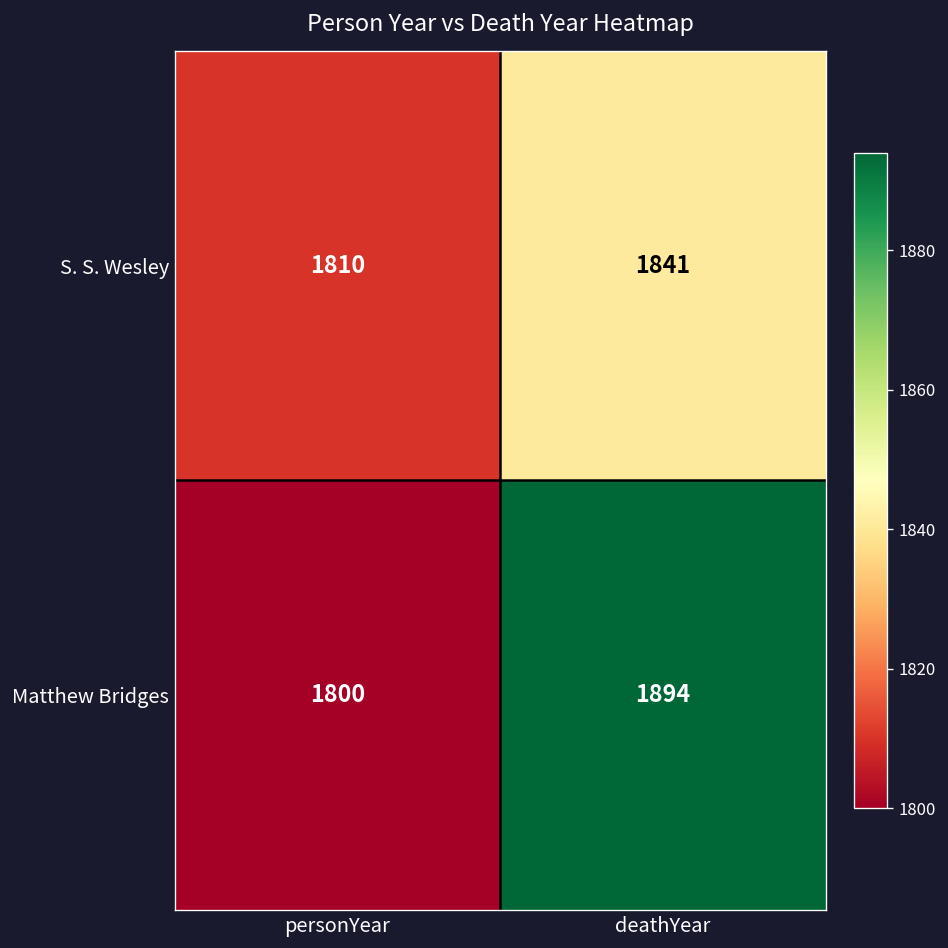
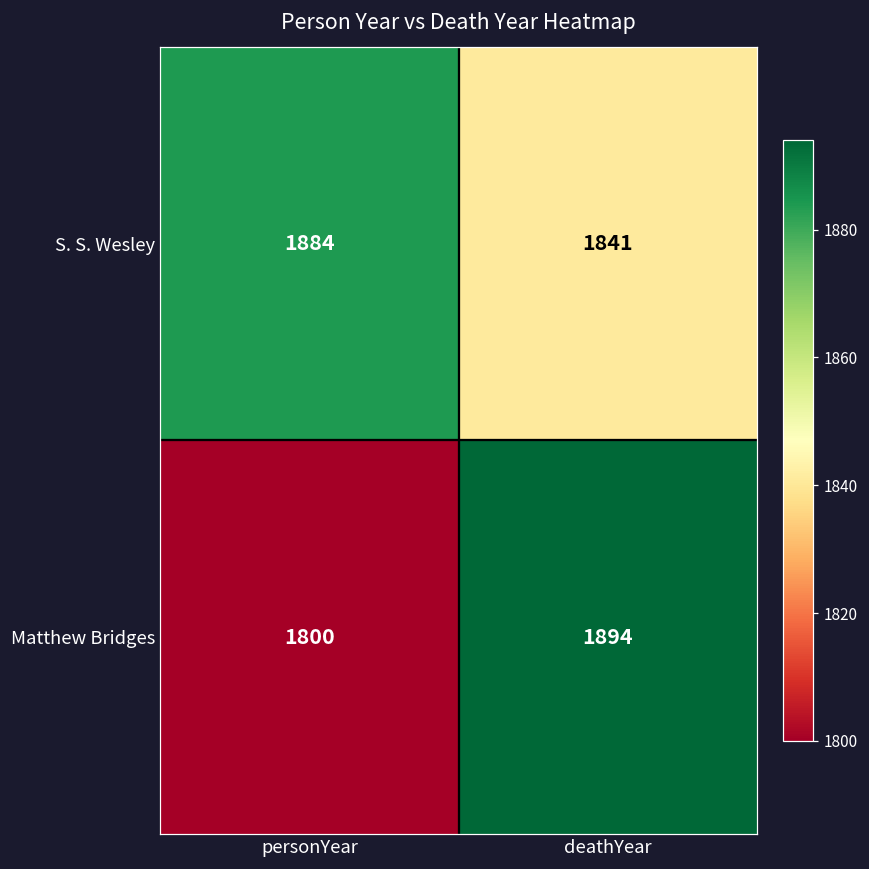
  {
    "S. S. Wesley": {
-     "personYear": 1810,
+     "personYear": 1884,
      "deathYear": 1841
    },
    "Matthew Bridges": {
      "personYear": 1800,
      "deathYear": 1894
    }
  }
